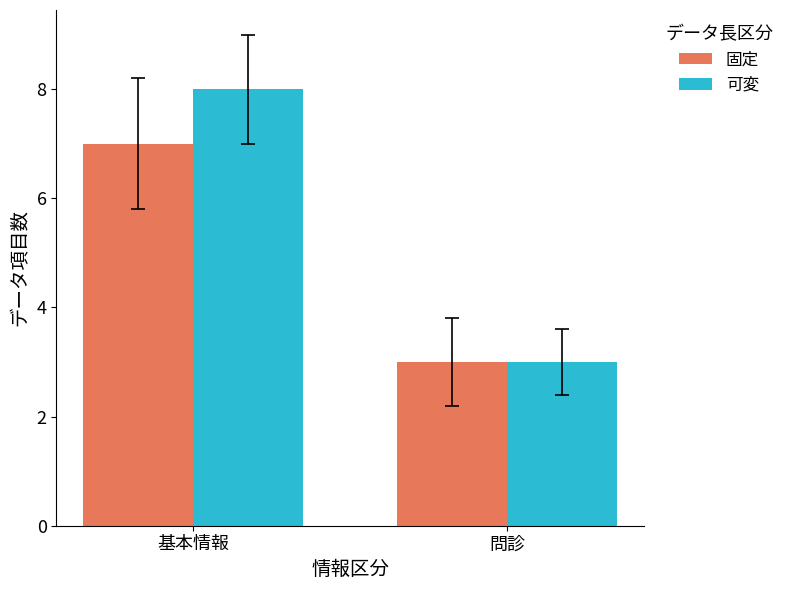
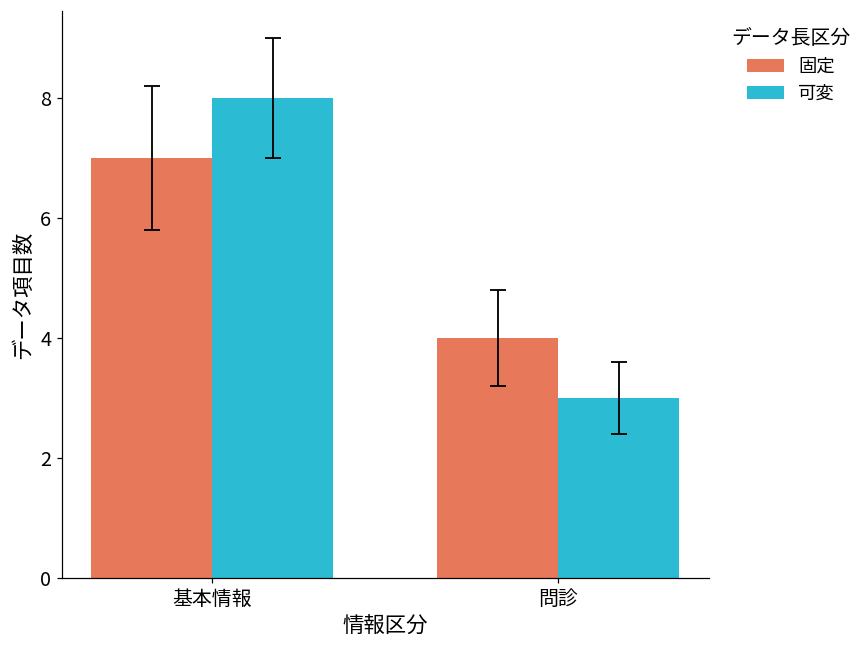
  {
    "固定": {
      "基本情報": 7,
-     "問診": 3
+     "問診": 4
    },
    "可変": {
      "基本情報": 8,
      "問診": 3
    }
  }
